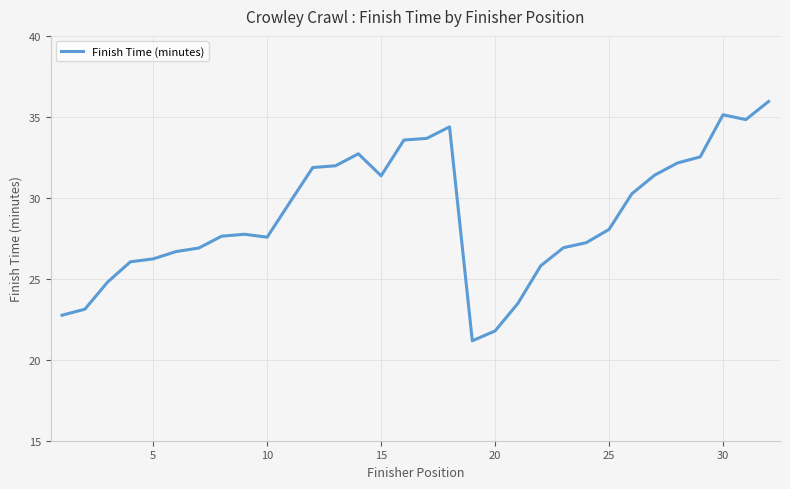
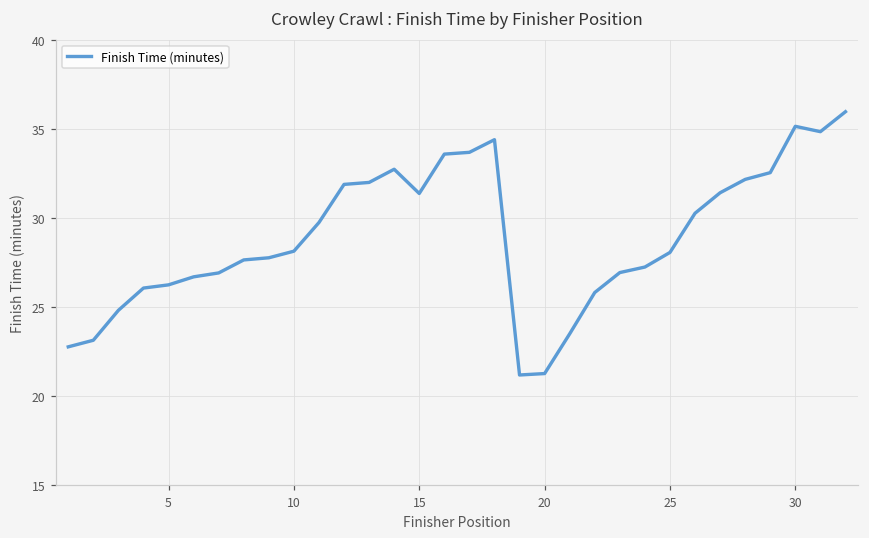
  {
    "5": 26.2,
-   "10": 27.6,
+   "10": 28.1,
    "15": 31.4,
-   "20": 21.8,
+   "20": 21.3,
    "25": 28.1,
    "30": 35.1
  }
